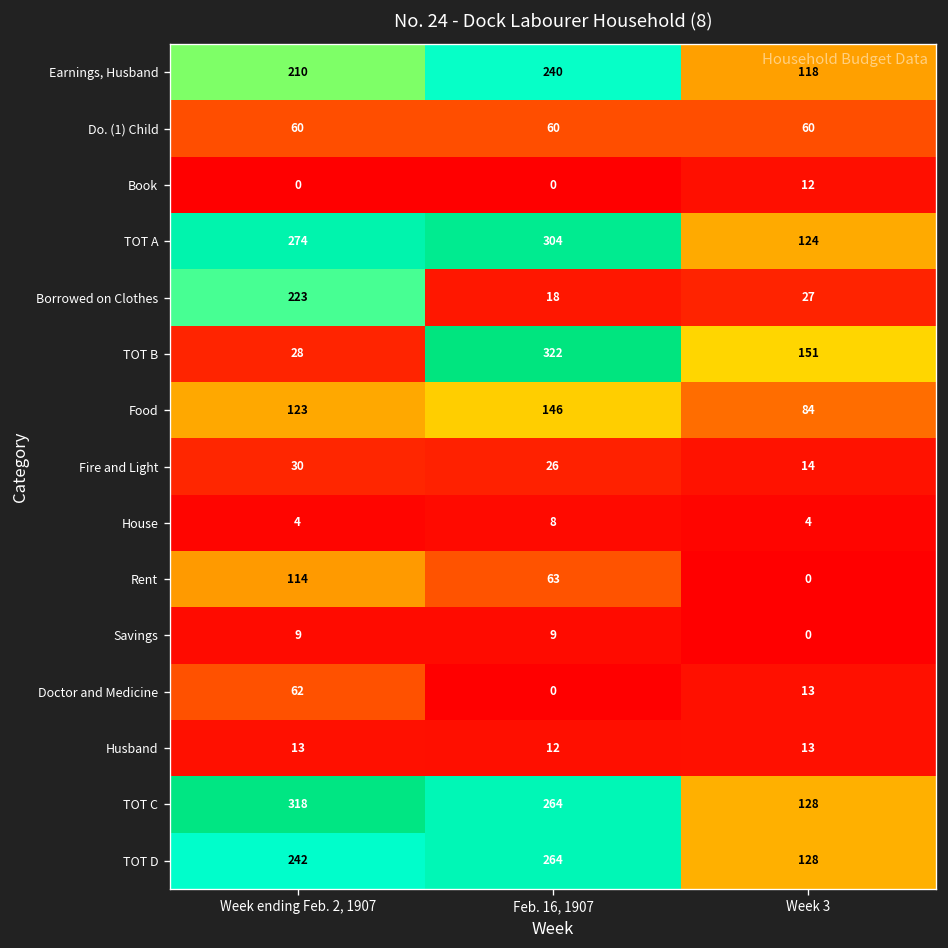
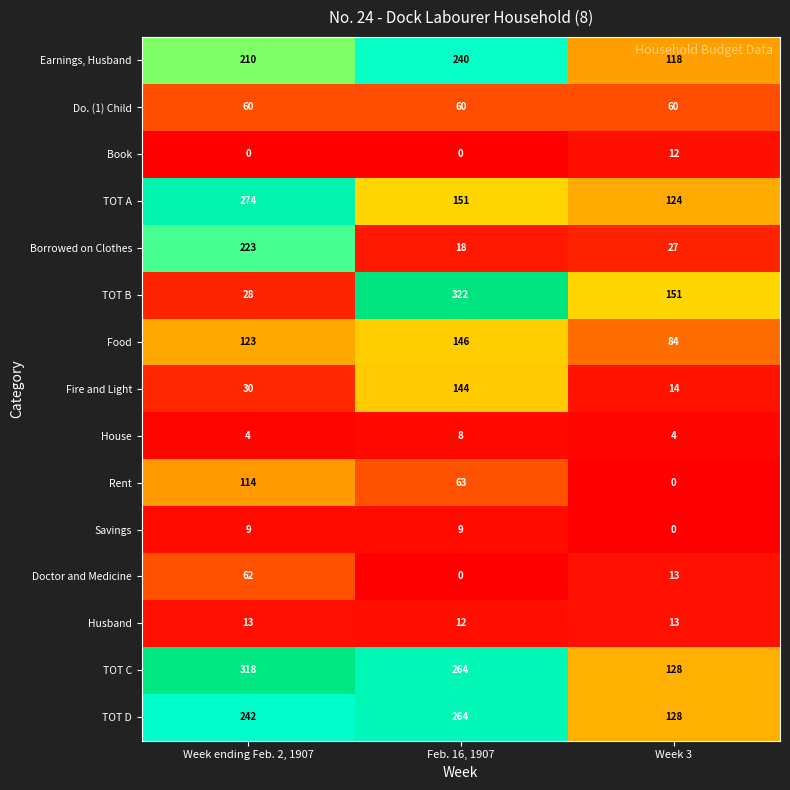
  {
    "Earnings, Husband": {
      "Week ending Feb. 2, 1907": 210,
      "Feb. 16, 1907": 240
    },
    "Do. (1) Child": {
      "Week ending Feb. 2, 1907": 60,
      "Feb. 16, 1907": 60,
      "Week 3": 60
    },
    "Book": {
      "Week ending Feb. 2, 1907": 0,
      "Feb. 16, 1907": 0,
      "Week 3": 12
    },
    "TOT A": {
      "Week ending Feb. 2, 1907": 274,
-     "Feb. 16, 1907": 304,
+     "Feb. 16, 1907": 151,
      "Week 3": 124
    },
    "Borrowed on Clothes": {
      "Week ending Feb. 2, 1907": 223,
      "Feb. 16, 1907": 18,
      "Week 3": 27
    },
    "TOT B": {
      "Week ending Feb. 2, 1907": 28,
      "Feb. 16, 1907": 322,
      "Week 3": 151
    },
    "Food": {
      "Week ending Feb. 2, 1907": 123,
      "Feb. 16, 1907": 146,
      "Week 3": 84
    },
    "Fire and Light": {
      "Week ending Feb. 2, 1907": 30,
-     "Feb. 16, 1907": 26,
+     "Feb. 16, 1907": 144,
      "Week 3": 14
    },
    "House": {
      "Week ending Feb. 2, 1907": 4,
      "Feb. 16, 1907": 8,
      "Week 3": 4
    },
    "Rent": {
      "Week ending Feb. 2, 1907": 114,
      "Feb. 16, 1907": 63,
      "Week 3": 0
    },
    "Savings": {
      "Week ending Feb. 2, 1907": 9,
      "Feb. 16, 1907": 9,
      "Week 3": 0
    },
    "Doctor and Medicine": {
      "Week ending Feb. 2, 1907": 62,
      "Feb. 16, 1907": 0,
      "Week 3": 13
    },
    "Husband": {
      "Week ending Feb. 2, 1907": 13,
      "Feb. 16, 1907": 12,
      "Week 3": 13
    },
    "TOT C": {
      "Week ending Feb. 2, 1907": 318,
      "Feb. 16, 1907": 264,
      "Week 3": 128
    },
    "TOT D": {
      "Week ending Feb. 2, 1907": 242,
      "Feb. 16, 1907": 264,
      "Week 3": 128
    }
  }
